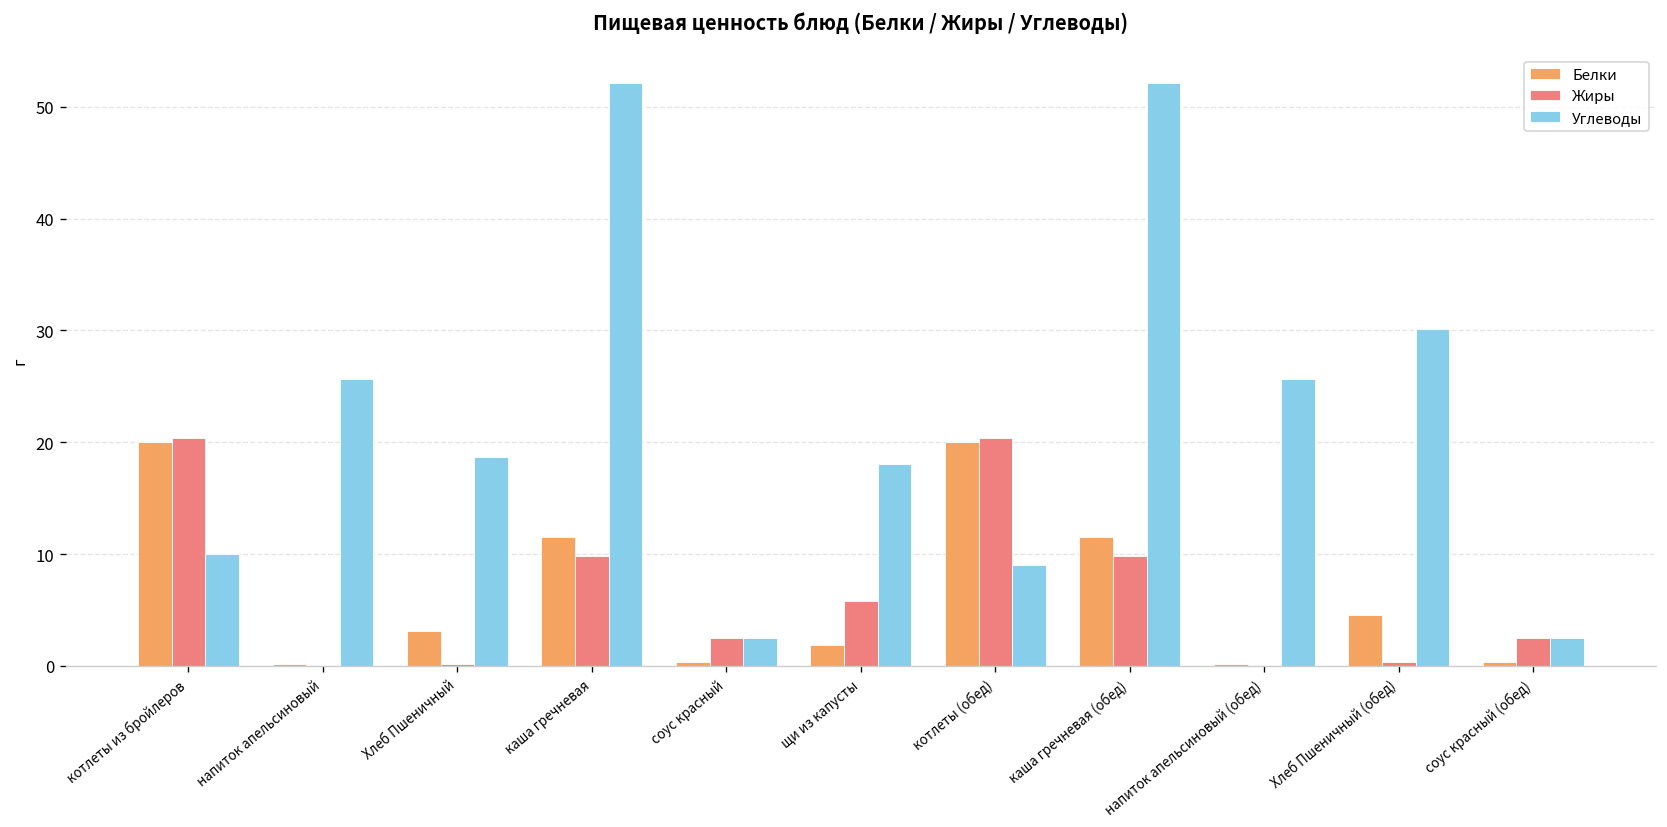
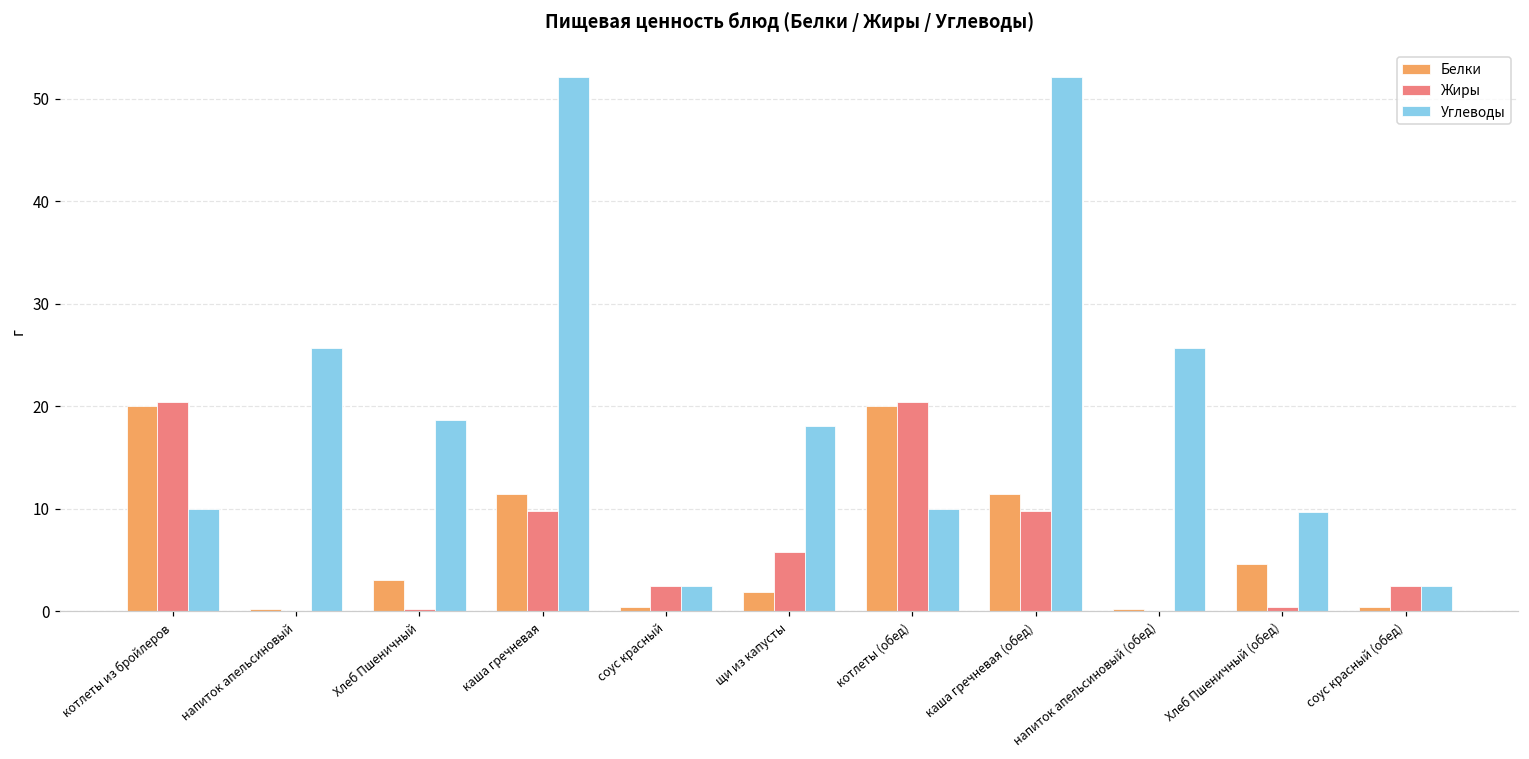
  {
    "Углеводы": {
      "котлеты из бройлеров": 10,
      "напиток апельсиновый": 26,
      "Хлеб Пшеничный": 19,
      "каша гречневая": 52,
      "соус красный": 3,
      "щи из капусты": 18,
-     "котлеты (обед)": 9,
+     "котлеты (обед)": 10,
      "каша гречневая (обед)": 52,
      "напиток апельсиновый (обед)": 26,
-     "Хлеб Пшеничный (обед)": 30,
+     "Хлеб Пшеничный (обед)": 10,
      "соус красный (обед)": 3
    }
  }
